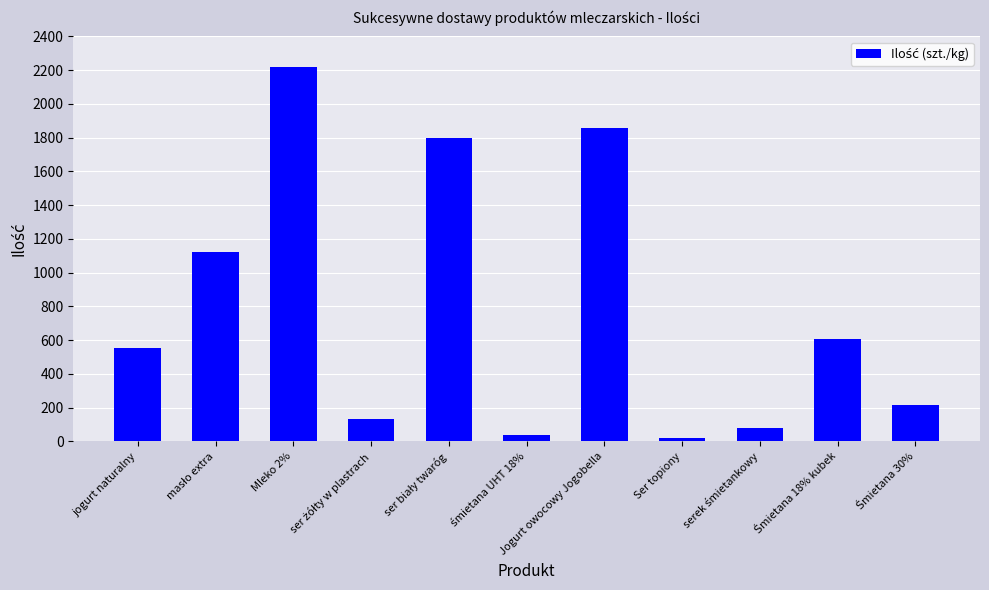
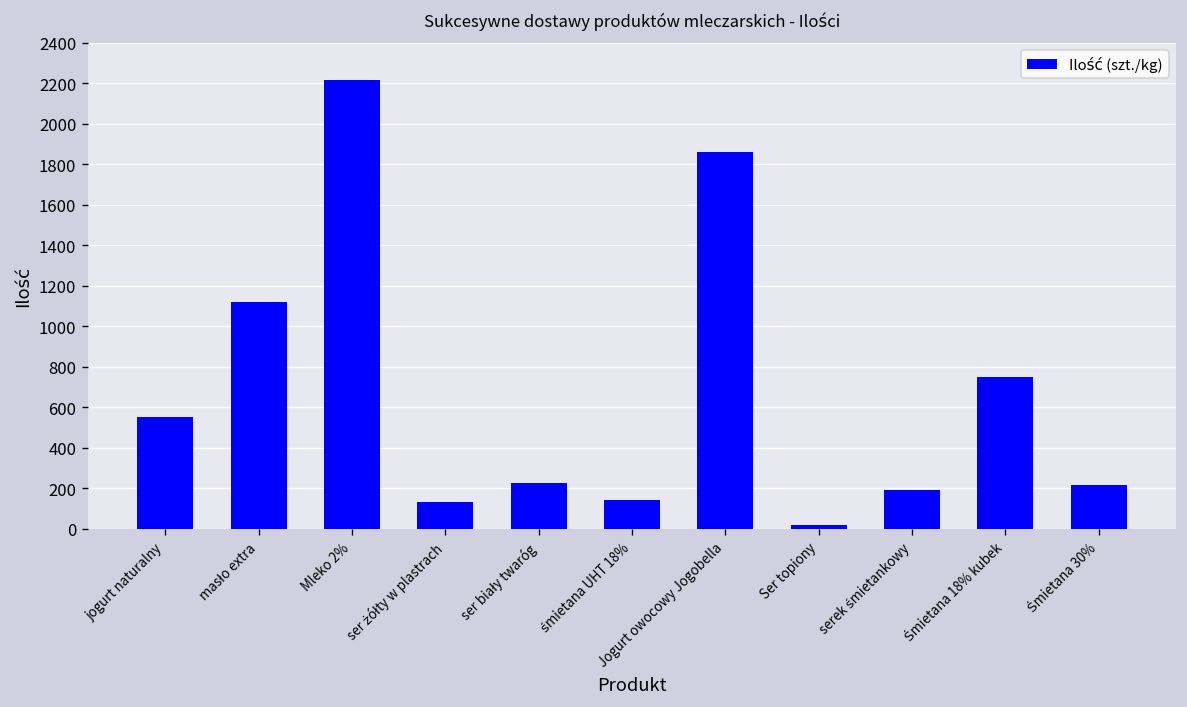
  {
    "jogurt naturalny": 550,
    "masło extra": 1120,
    "Mleko 2%": 2220,
    "ser żółty w plastrach": 130,
-   "ser biały twaróg": 1800,
-   "śmietana UHT 18%": 40,
+   "ser biały twaróg": 230,
+   "śmietana UHT 18%": 140,
    "Jogurt owocowy Jogobella": 1860,
    "Ser topiony": 20,
-   "serek śmietankowy": 80,
-   "Śmietana 18% kubek": 610,
+   "serek śmietankowy": 190,
+   "Śmietana 18% kubek": 750,
    "Śmietana 30%": 220
  }
